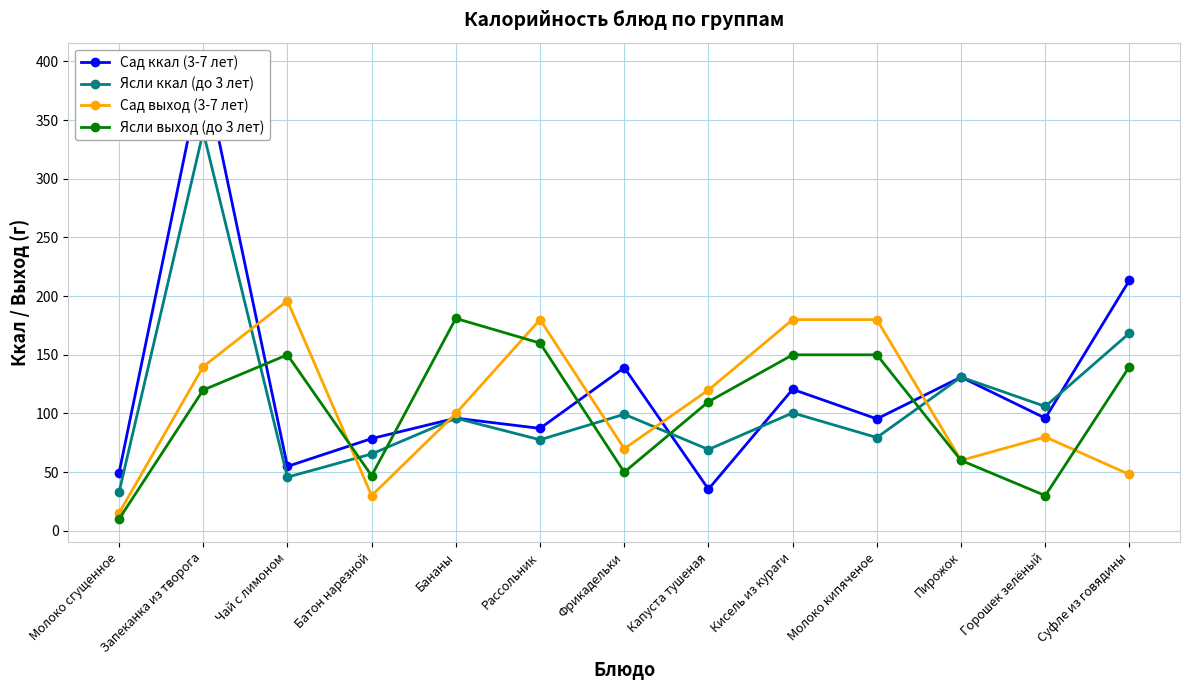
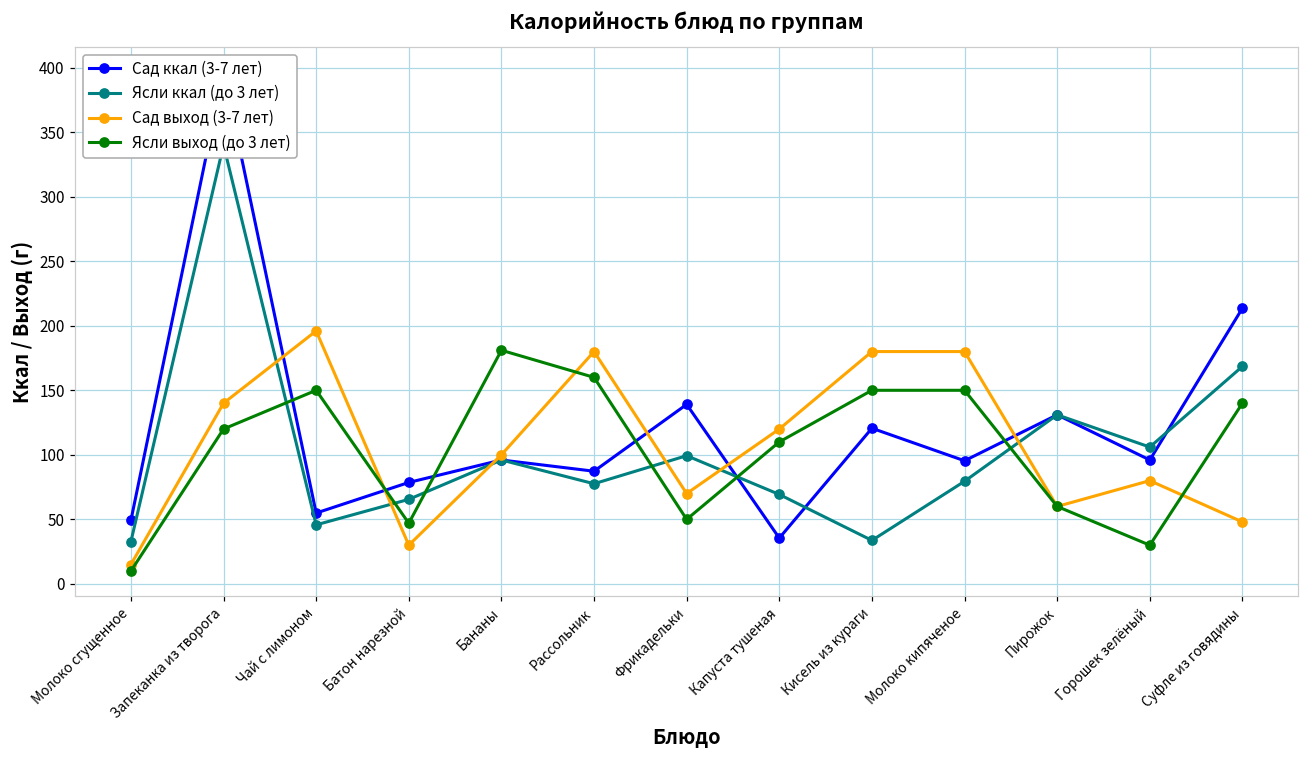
  {
    "Сад ккал (3-7 лет)": {
      "Молоко сгущенное": 49,
      "Чай с лимоном": 55,
      "Батон нарезной": 79,
      "Рассольник": 87,
      "Фрикадельки": 139,
      "Капуста тушеная": 36,
      "Кисель из кураги": 121,
      "Молоко кипяченое": 95,
      "Горошек зелёный": 96,
      "Суфле из говядины": 214
    },
    "Ясли ккал (до 3 лет)": {
      "Молоко сгущенное": 33,
      "Чай с лимоном": 46,
      "Батон нарезной": 66,
      "Рассольник": 78,
      "Фрикадельки": 99,
      "Капуста тушеная": 69,
-     "Кисель из кураги": 101,
+     "Кисель из кураги": 34,
      "Молоко кипяченое": 80,
      "Горошек зелёный": 106,
      "Суфле из говядины": 169
    },
    "Сад выход (3-7 лет)": {
      "Молоко сгущенное": 15,
      "Запеканка из творога": 140,
      "Чай с лимоном": 196,
      "Батон нарезной": 30,
      "Бананы": 100,
      "Рассольник": 180,
      "Фрикадельки": 70,
      "Капуста тушеная": 120,
      "Кисель из кураги": 180,
      "Молоко кипяченое": 180,
      "Горошек зелёный": 80,
      "Суфле из говядины": 48
    },
    "Ясли выход (до 3 лет)": {
      "Молоко сгущенное": 10,
      "Запеканка из творога": 120,
      "Чай с лимоном": 150,
      "Батон нарезной": 47,
      "Бананы": 181,
      "Рассольник": 160,
      "Фрикадельки": 50,
      "Капуста тушеная": 110,
      "Кисель из кураги": 150,
      "Молоко кипяченое": 150,
      "Горошек зелёный": 30,
      "Суфле из говядины": 140
    }
  }
